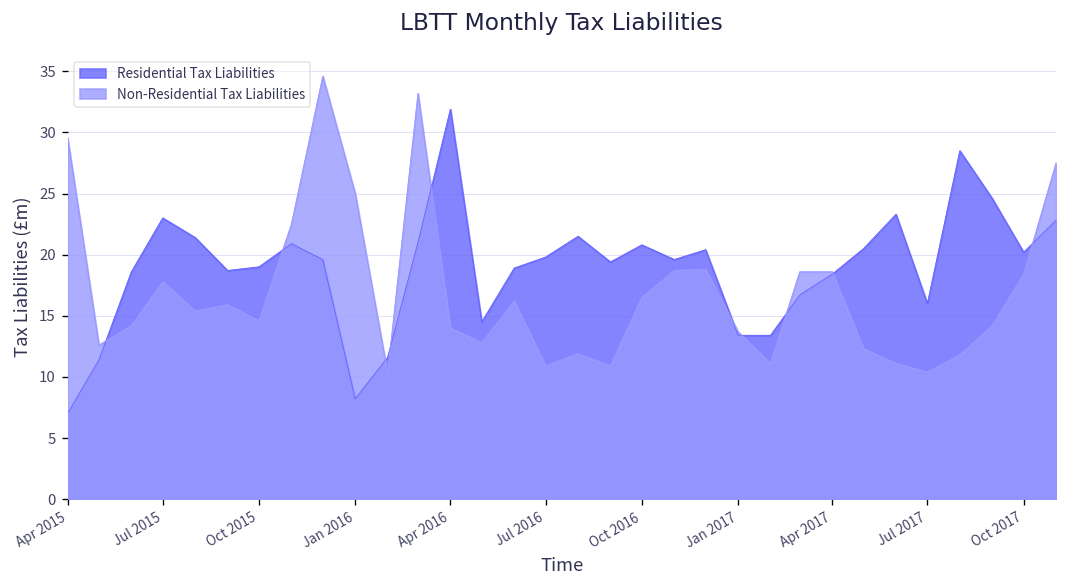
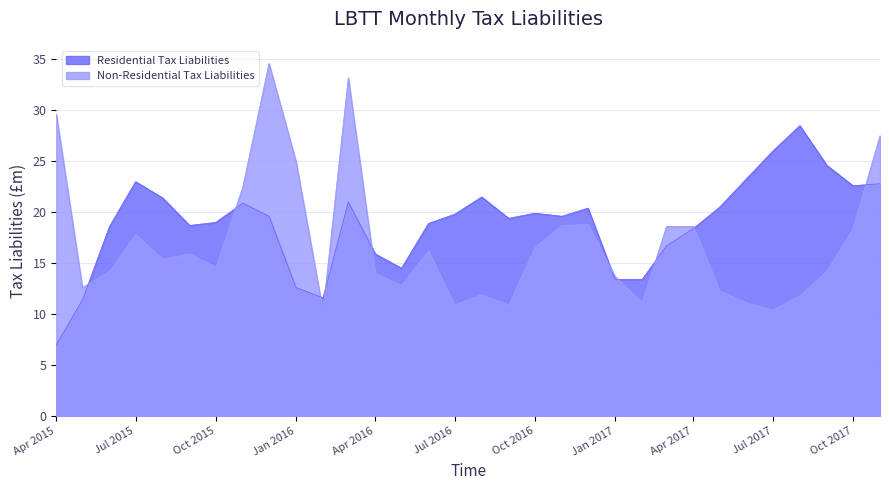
  {
    "Residential Tax Liabilities": {
      "Apr 2015": 7.0,
      "Jul 2015": 23.0,
      "Oct 2015": 19.0,
-     "Jan 2016": 8.2,
-     "Apr 2016": 31.9,
+     "Jan 2016": 12.6,
+     "Apr 2016": 15.9,
      "Jul 2016": 19.8,
-     "Oct 2016": 20.8,
+     "Oct 2016": 19.9,
      "Jan 2017": 13.4,
-     "Jul 2017": 16,
-     "Oct 2017": 20.2
+     "Jul 2017": 26,
+     "Oct 2017": 22.6
    },
    "Non-Residential Tax Liabilities": {
      "Apr 2015": 29.6,
      "Jul 2015": 17.8,
      "Oct 2015": 14.6,
      "Jan 2016": 25.0,
      "Apr 2016": 14.0,
      "Jul 2016": 10.9,
      "Oct 2016": 16.5,
      "Jan 2017": 13.7,
      "Jul 2017": 10.4,
      "Oct 2017": 18.4
    }
  }
